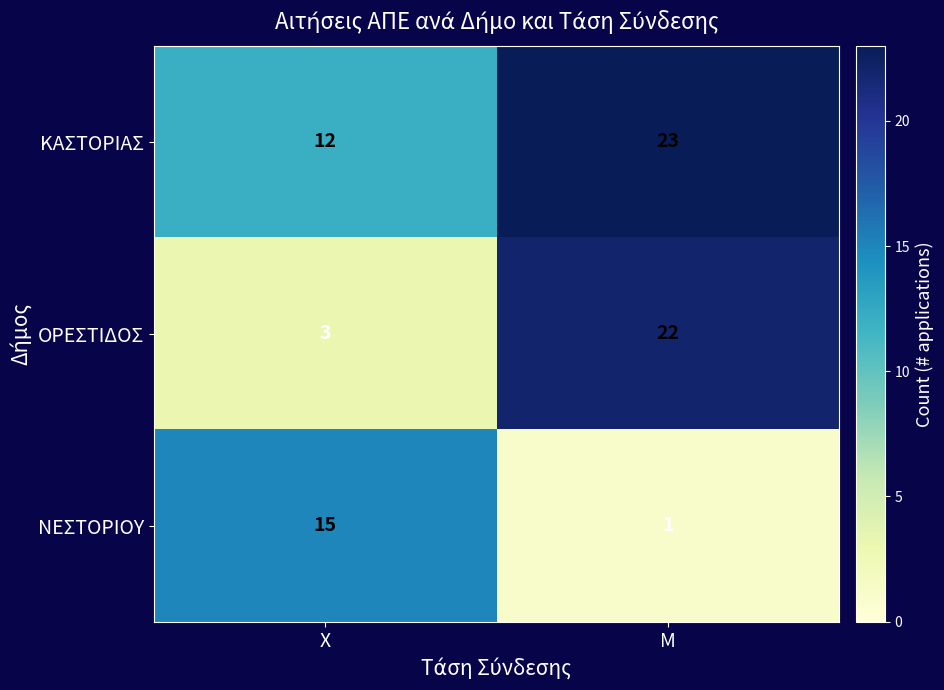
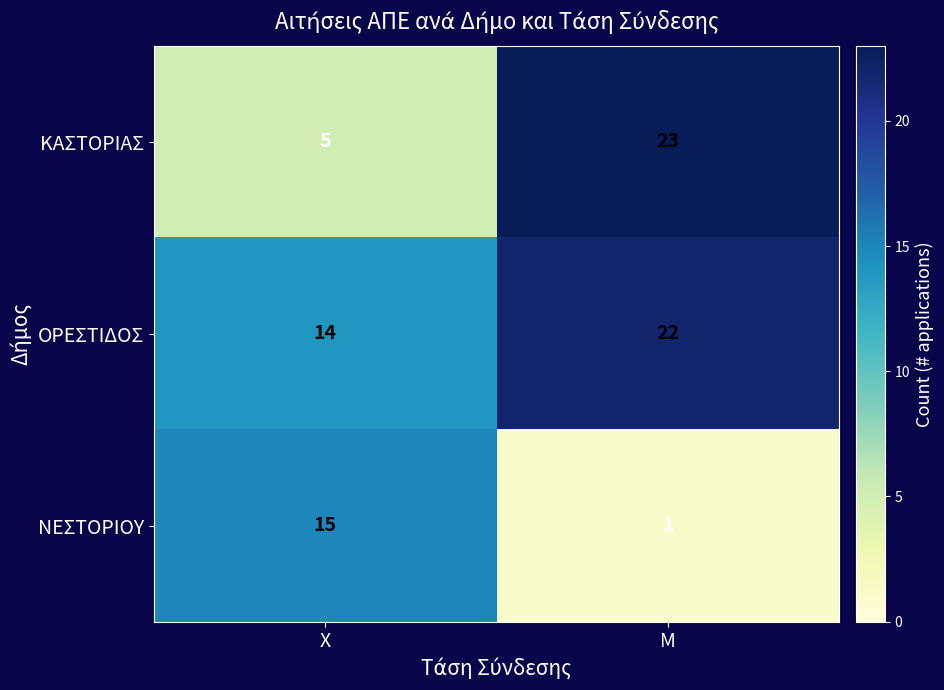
  {
    "ΚΑΣΤΟΡΙΑΣ": {
-     "Χ": 12,
+     "Χ": 5,
      "Μ": 23
    },
    "ΟΡΕΣΤΙΔΟΣ": {
-     "Χ": 3,
+     "Χ": 14,
      "Μ": 22
    },
    "ΝΕΣΤΟΡΙΟΥ": {
      "Χ": 15,
      "Μ": 1
    }
  }
